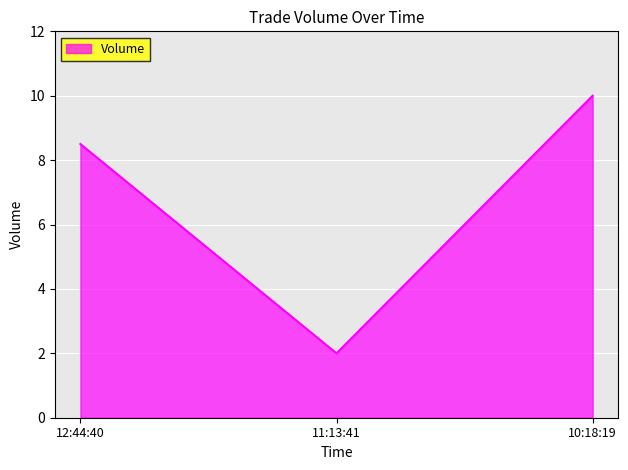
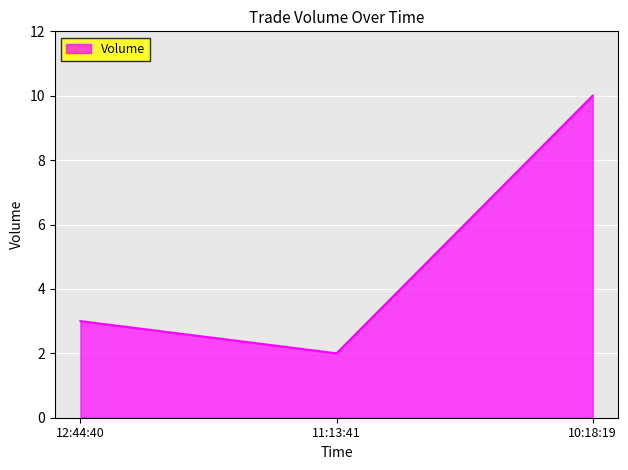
  {
-   "12:44:40": 8.5,
+   "12:44:40": 3.0,
    "11:13:41": 2.0,
    "10:18:19": 10.0
  }
